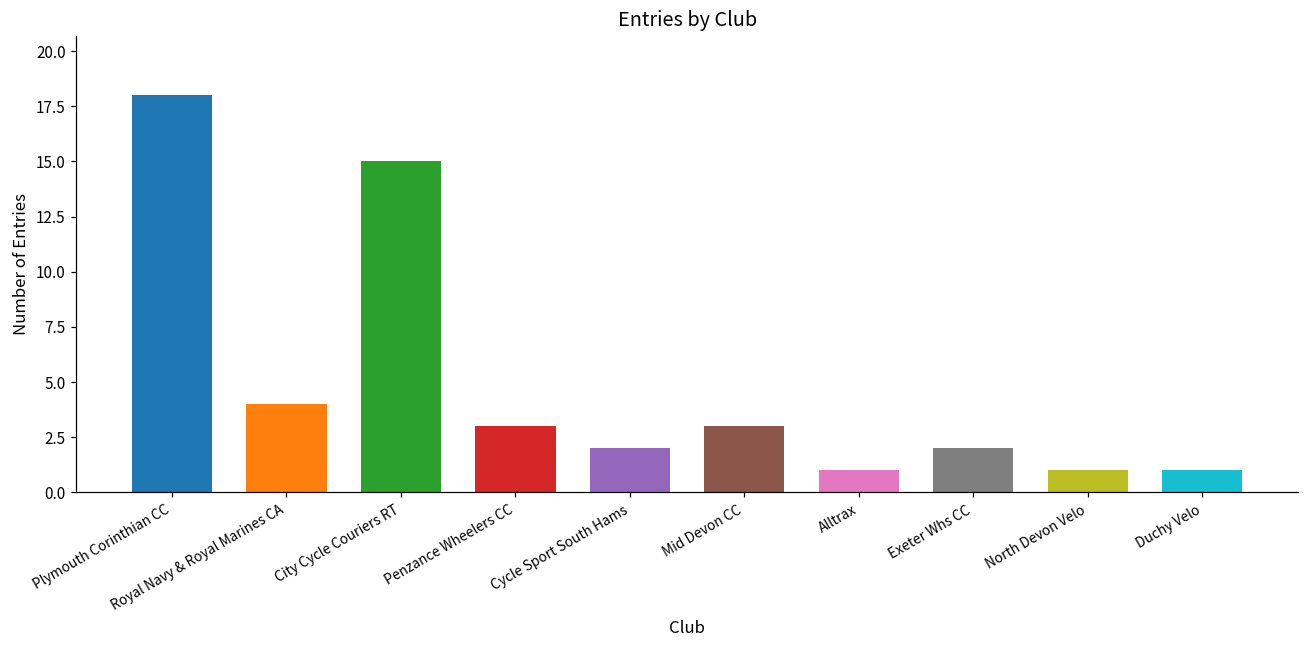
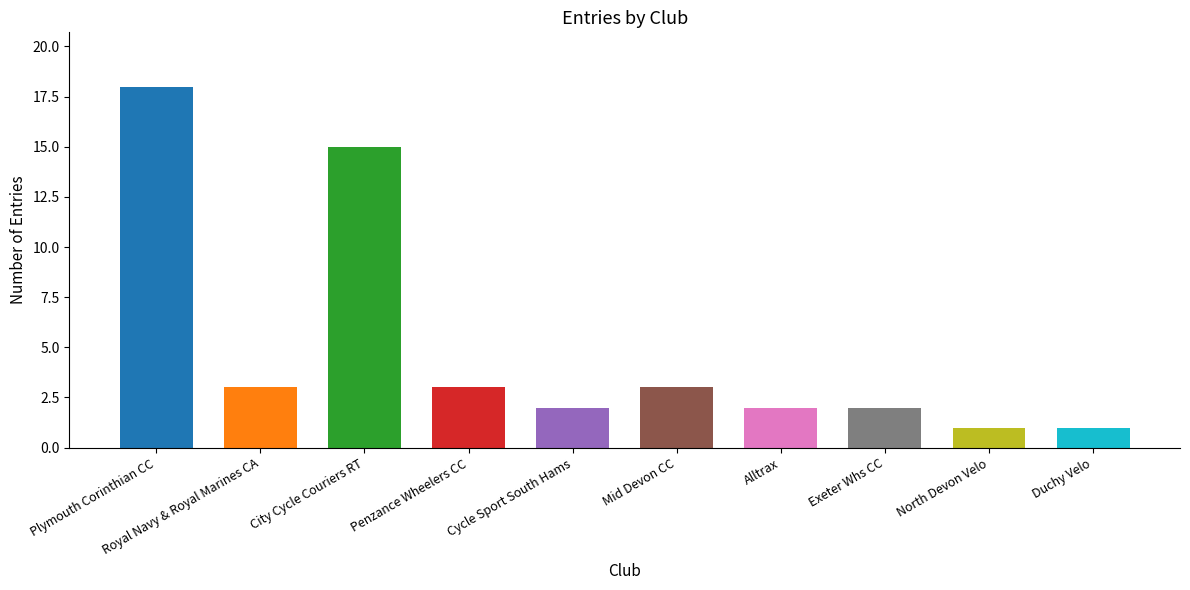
  {
    "Plymouth Corinthian CC": 18,
-   "Royal Navy & Royal Marines CA": 4,
+   "Royal Navy & Royal Marines CA": 3,
    "City Cycle Couriers RT": 15,
    "Penzance Wheelers CC": 3,
    "Cycle Sport South Hams": 2,
    "Mid Devon CC": 3,
-   "Alltrax": 1,
+   "Alltrax": 2,
    "Exeter Whs CC": 2,
    "North Devon Velo": 1,
    "Duchy Velo": 1
  }
